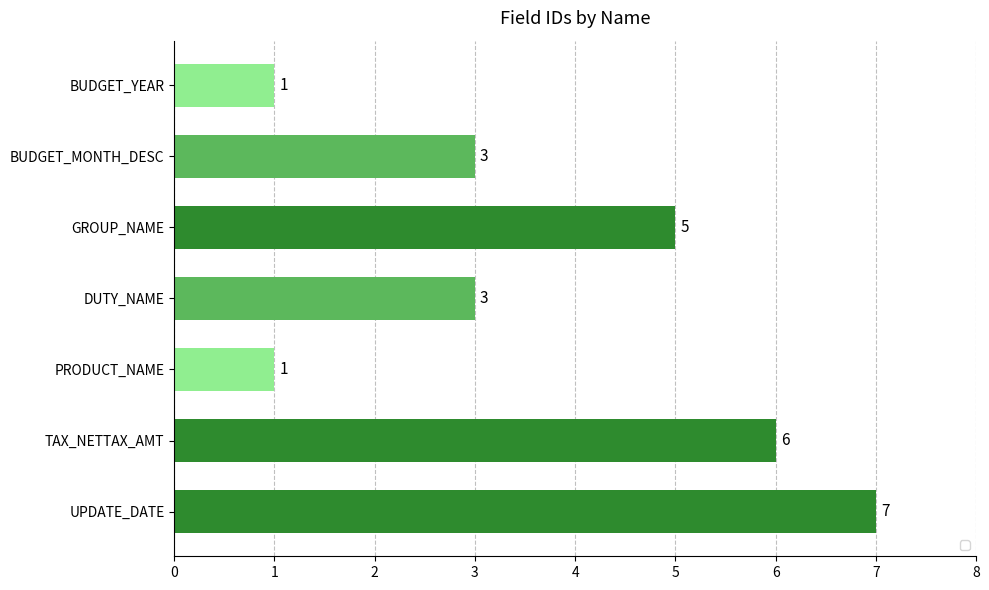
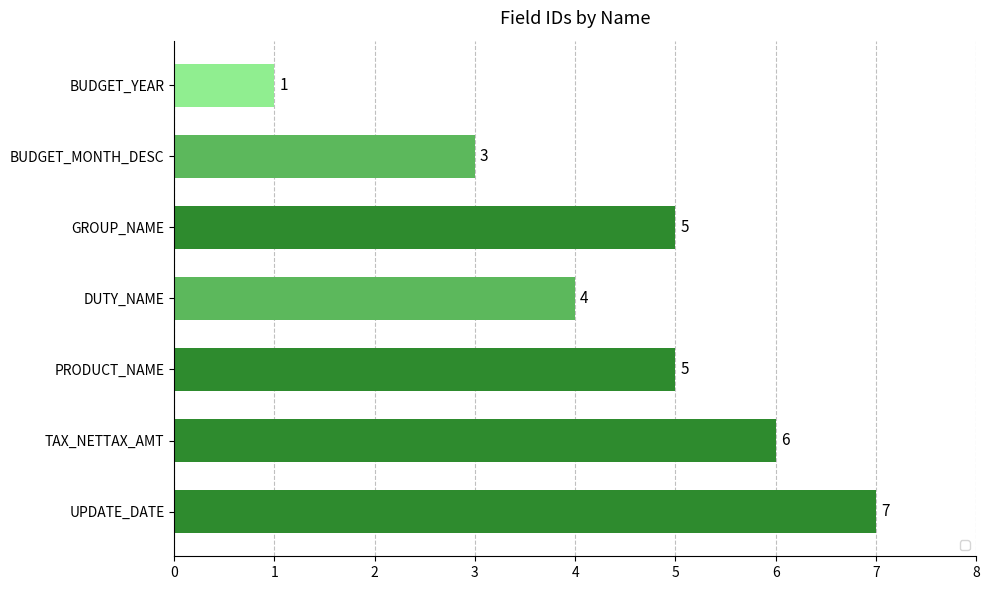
  {
    "BUDGET_YEAR": 1,
    "BUDGET_MONTH_DESC": 3,
    "GROUP_NAME": 5,
-   "DUTY_NAME": 3,
-   "PRODUCT_NAME": 1,
+   "DUTY_NAME": 4,
+   "PRODUCT_NAME": 5,
    "TAX_NETTAX_AMT": 6,
    "UPDATE_DATE": 7
  }
